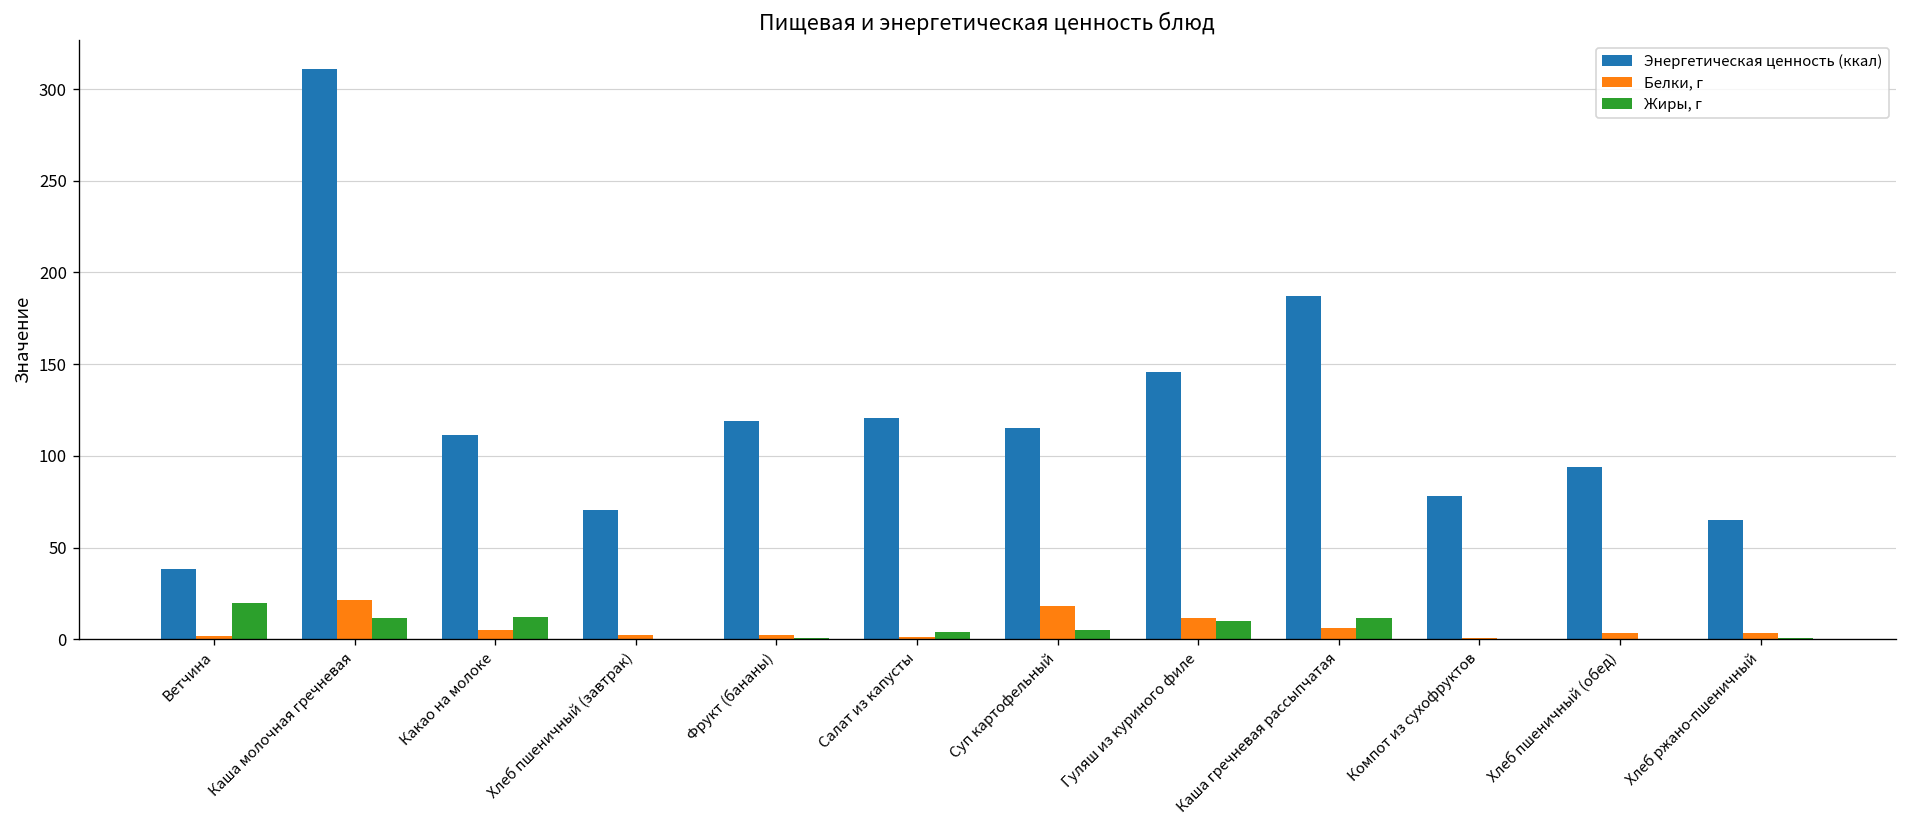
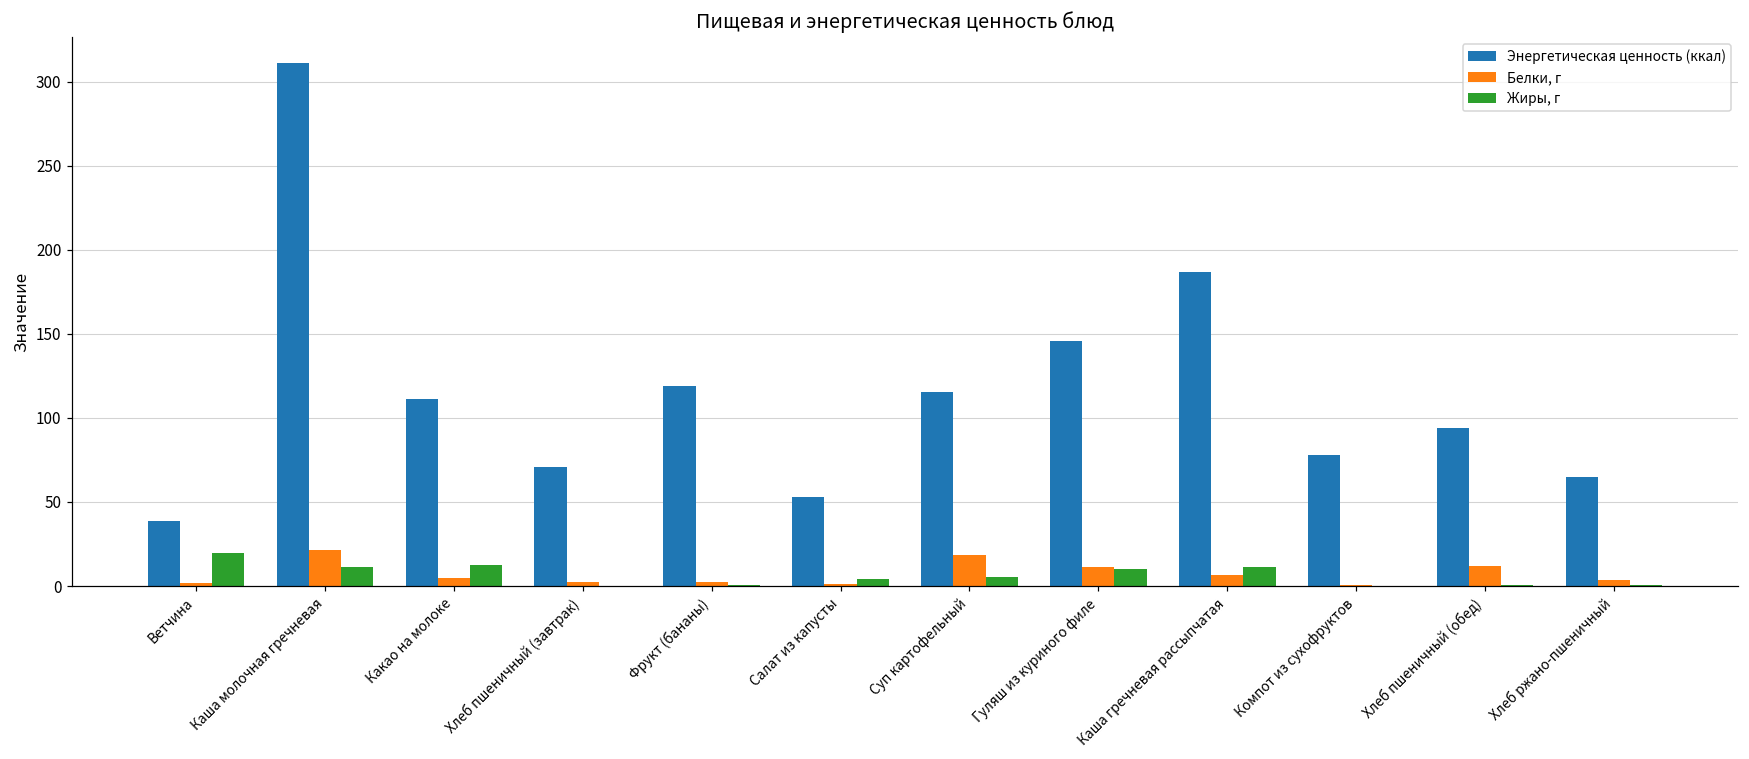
  {
    "Энергетическая ценность (ккал)": {
      "Ветчина": 38,
      "Каша молочная гречневая": 311,
      "Какао на молоке": 111,
      "Хлеб пшеничный (завтрак)": 71,
      "Фрукт (бананы)": 119,
-     "Салат из капусты": 121,
+     "Салат из капусты": 53,
      "Суп картофельный": 115,
      "Гуляш из куриного филе": 146,
      "Каша гречневая рассыпчатая": 187,
      "Компот из сухофруктов": 78,
      "Хлеб пшеничный (обед)": 94,
      "Хлеб ржано-пшеничный": 65
    },
    "Белки, г": {
      "Ветчина": 2,
      "Каша молочная гречневая": 21,
      "Какао на молоке": 5,
      "Хлеб пшеничный (завтрак)": 2,
      "Фрукт (бананы)": 2,
      "Суп картофельный": 18,
      "Гуляш из куриного филе": 11,
      "Каша гречневая рассыпчатая": 6,
-     "Хлеб пшеничный (обед)": 3,
+     "Хлеб пшеничный (обед)": 12,
      "Хлеб ржано-пшеничный": 3
    },
    "Жиры, г": {
      "Ветчина": 20,
      "Каша молочная гречневая": 12,
      "Какао на молоке": 12,
      "Салат из капусты": 4,
      "Суп картофельный": 5,
      "Гуляш из куриного филе": 10,
      "Каша гречневая рассыпчатая": 11
    }
  }
